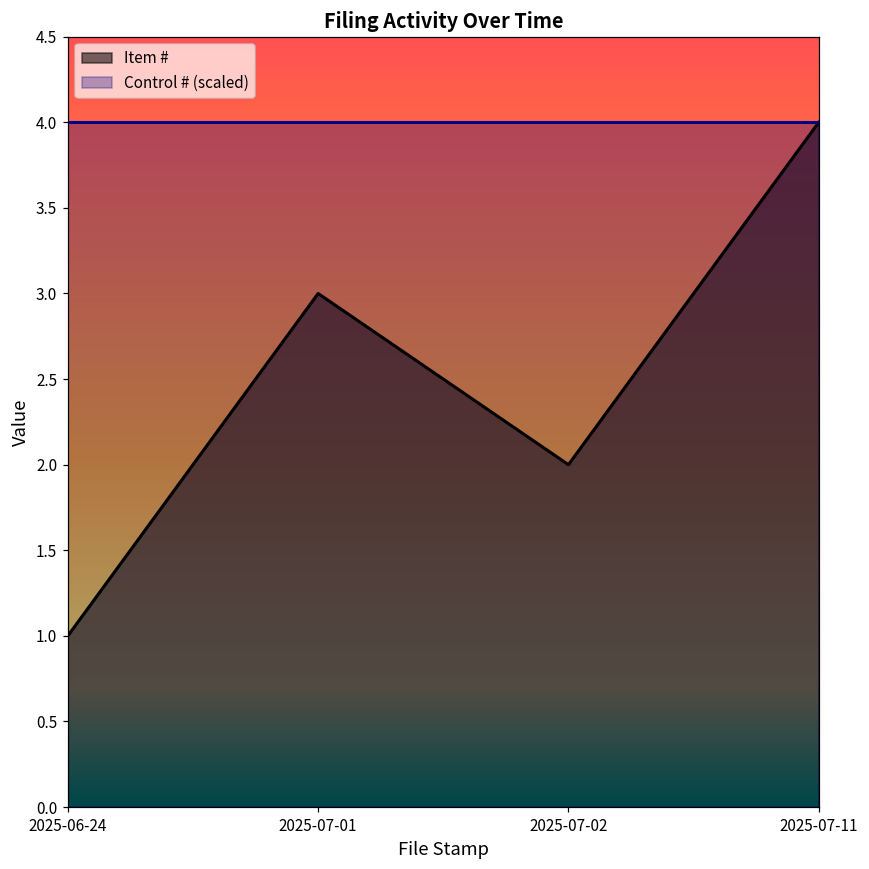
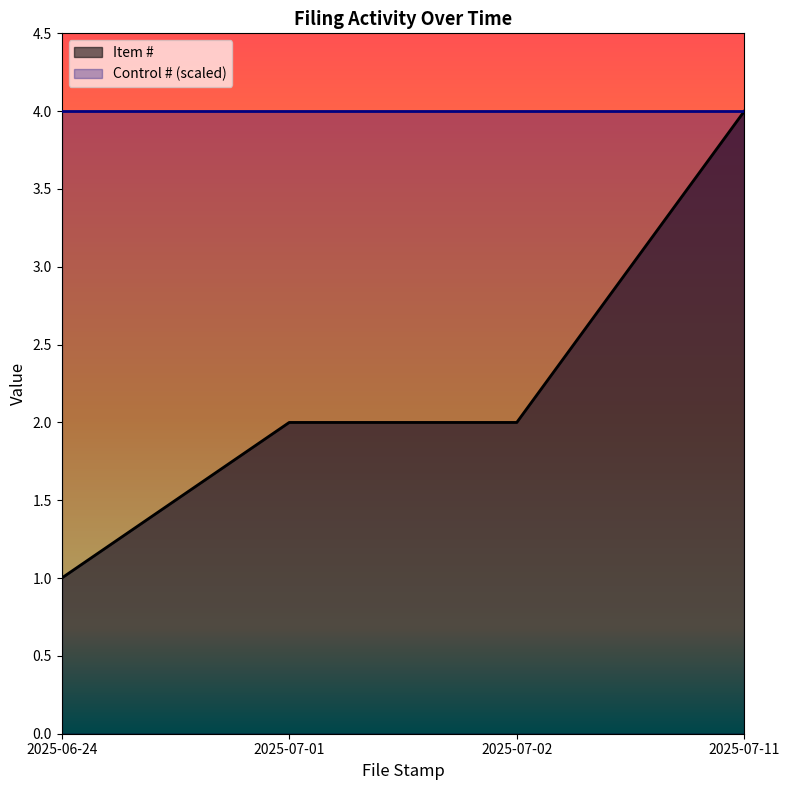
  {
    "Item #": {
      "2025-06-24": 1,
-     "2025-07-01": 3,
+     "2025-07-01": 2,
      "2025-07-02": 2
    },
    "Control # (scaled)": {
      "2025-06-24": 4,
      "2025-07-01": 4,
      "2025-07-02": 4
    }
  }
